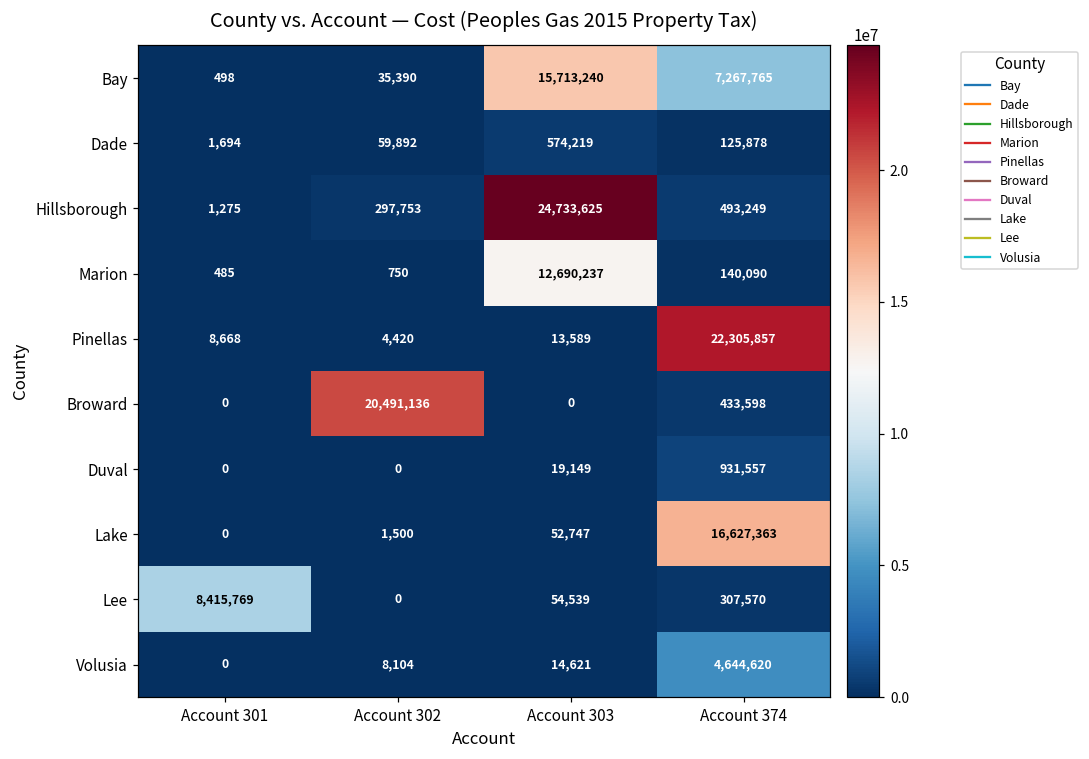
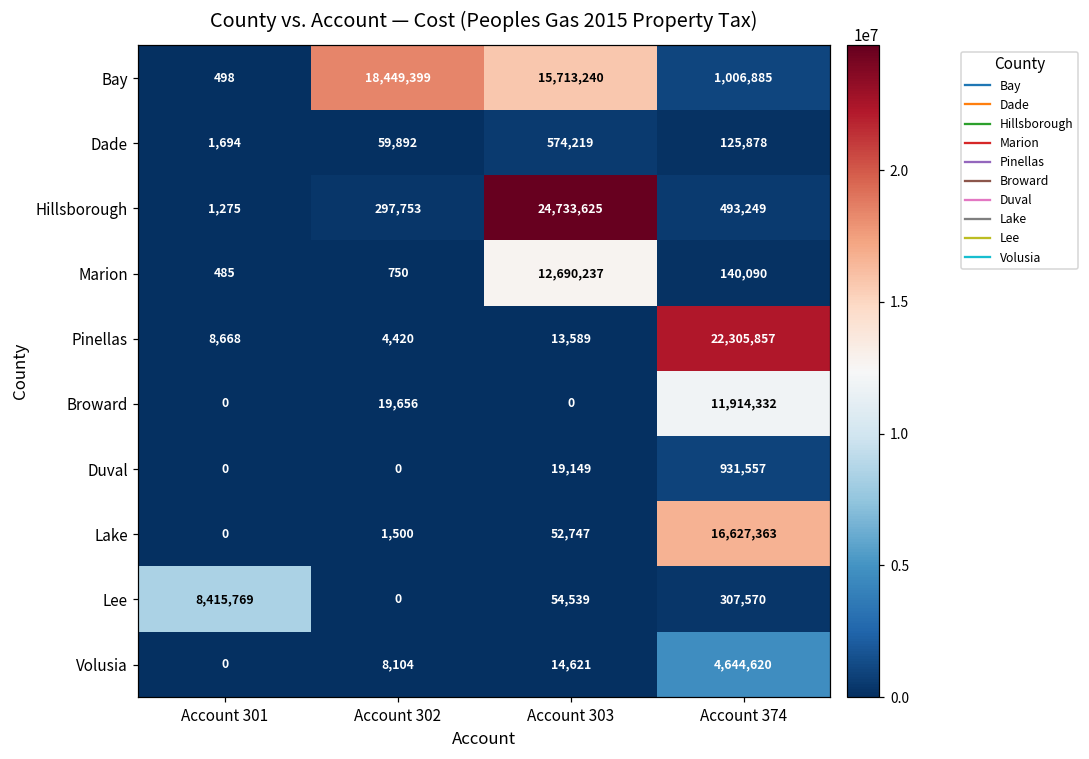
  {
    "Bay": {
      "Account 301": "498",
-     "Account 302": "35,390",
+     "Account 302": "18,449,399",
      "Account 303": "15,713,240",
-     "Account 374": "7,267,765"
+     "Account 374": "1,006,885"
    },
    "Dade": {
      "Account 301": "1,694",
      "Account 302": "59,892",
      "Account 303": "574,219",
      "Account 374": "125,878"
    },
    "Hillsborough": {
      "Account 301": "1,275",
      "Account 302": "297,753",
      "Account 303": "24,733,625",
      "Account 374": "493,249"
    },
    "Marion": {
      "Account 301": "485",
      "Account 302": "750",
      "Account 303": "12,690,237",
      "Account 374": "140,090"
    },
    "Pinellas": {
      "Account 301": "8,668",
      "Account 302": "4,420",
      "Account 303": "13,589",
      "Account 374": "22,305,857"
    },
    "Broward": {
      "Account 301": "0",
-     "Account 302": "20,491,136",
+     "Account 302": "19,656",
      "Account 303": "0",
-     "Account 374": "433,598"
+     "Account 374": "11,914,332"
    },
    "Duval": {
      "Account 301": "0",
      "Account 302": "0",
      "Account 303": "19,149",
      "Account 374": "931,557"
    },
    "Lake": {
      "Account 301": "0",
      "Account 302": "1,500",
      "Account 303": "52,747",
      "Account 374": "16,627,363"
    },
    "Lee": {
      "Account 301": "8,415,769",
      "Account 302": "0",
      "Account 303": "54,539",
      "Account 374": "307,570"
    },
    "Volusia": {
      "Account 301": "0",
      "Account 302": "8,104",
      "Account 303": "14,621",
      "Account 374": "4,644,620"
    }
  }
